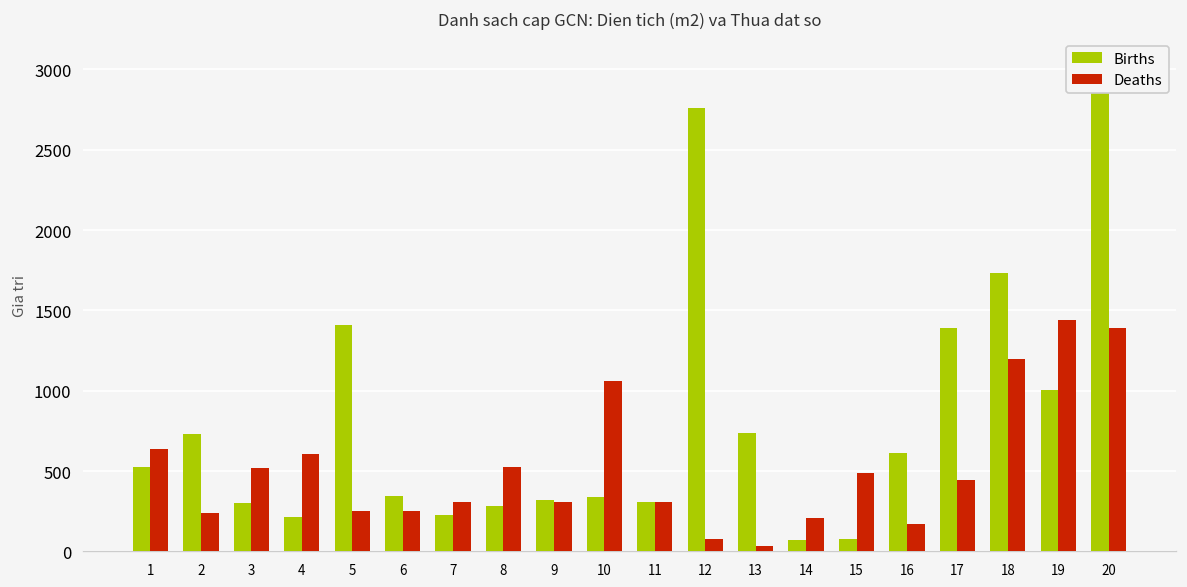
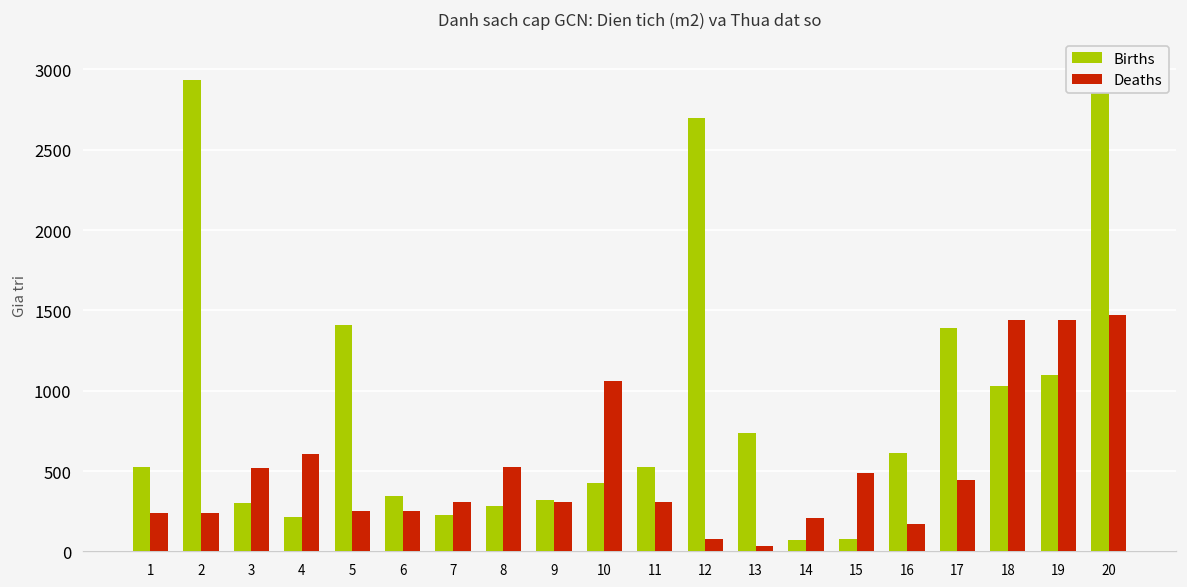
  {
    "Births": {
      "1": 530,
-     "2": 730,
+     "2": 2940,
      "3": 300,
      "4": 210,
      "5": 1410,
      "6": 350,
      "7": 230,
      "8": 280,
      "9": 320,
-     "10": 340,
-     "11": 310,
-     "12": 2760,
+     "10": 420,
+     "11": 530,
+     "12": 2700,
      "13": 740,
      "14": 70,
      "15": 80,
      "16": 610,
      "17": 1390,
-     "18": 1730,
-     "19": 1010
+     "18": 1030,
+     "19": 1100
    },
    "Deaths": {
-     "1": 640,
+     "1": 240,
      "2": 240,
      "3": 520,
      "4": 610,
      "5": 250,
      "6": 250,
      "7": 310,
      "8": 520,
      "9": 310,
      "10": 1060,
      "11": 310,
      "12": 80,
      "13": 40,
      "14": 210,
      "15": 490,
      "16": 170,
      "17": 440,
-     "18": 1200,
+     "18": 1440,
      "19": 1440,
-     "20": 1390
+     "20": 1470
    }
  }
